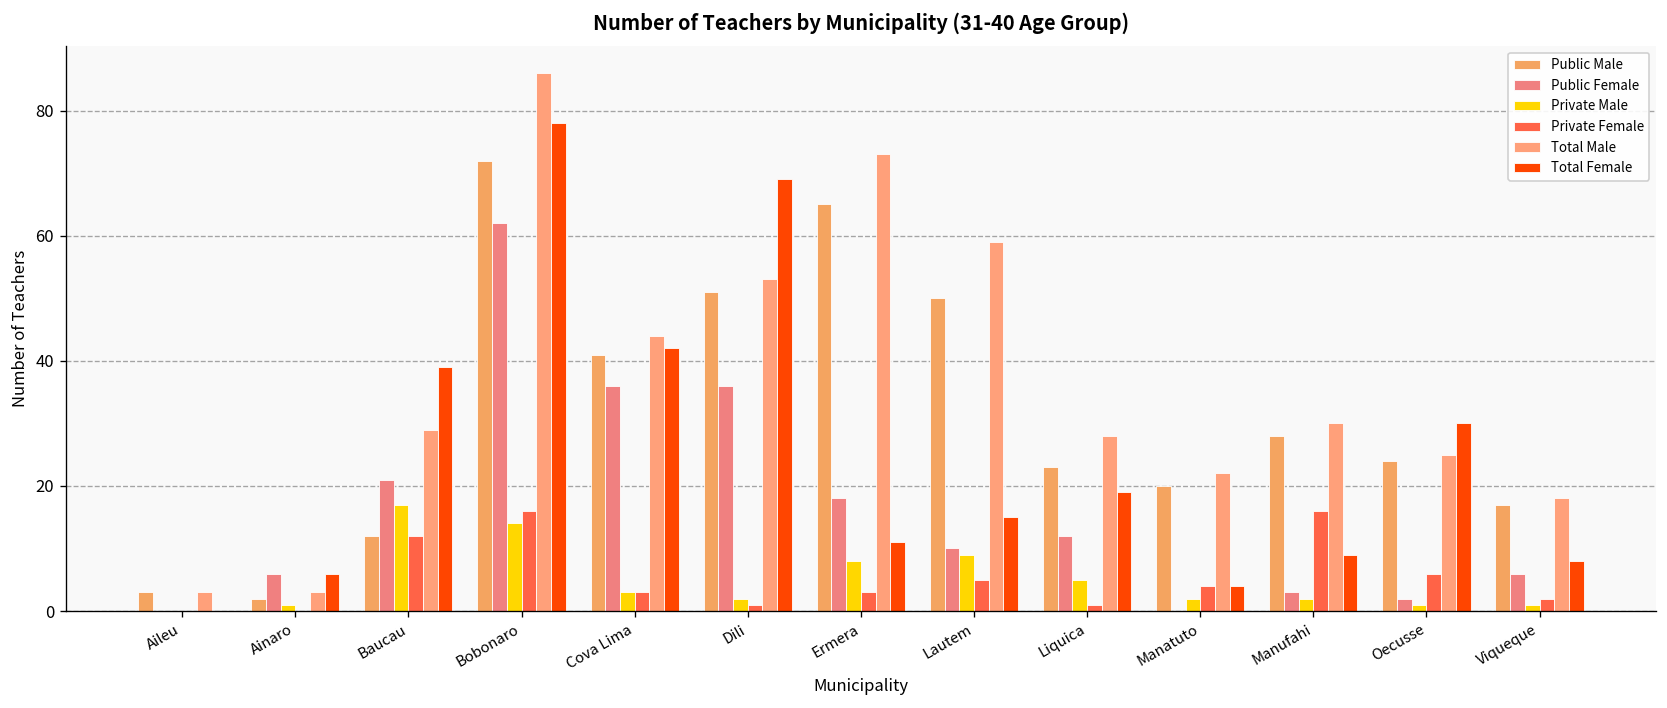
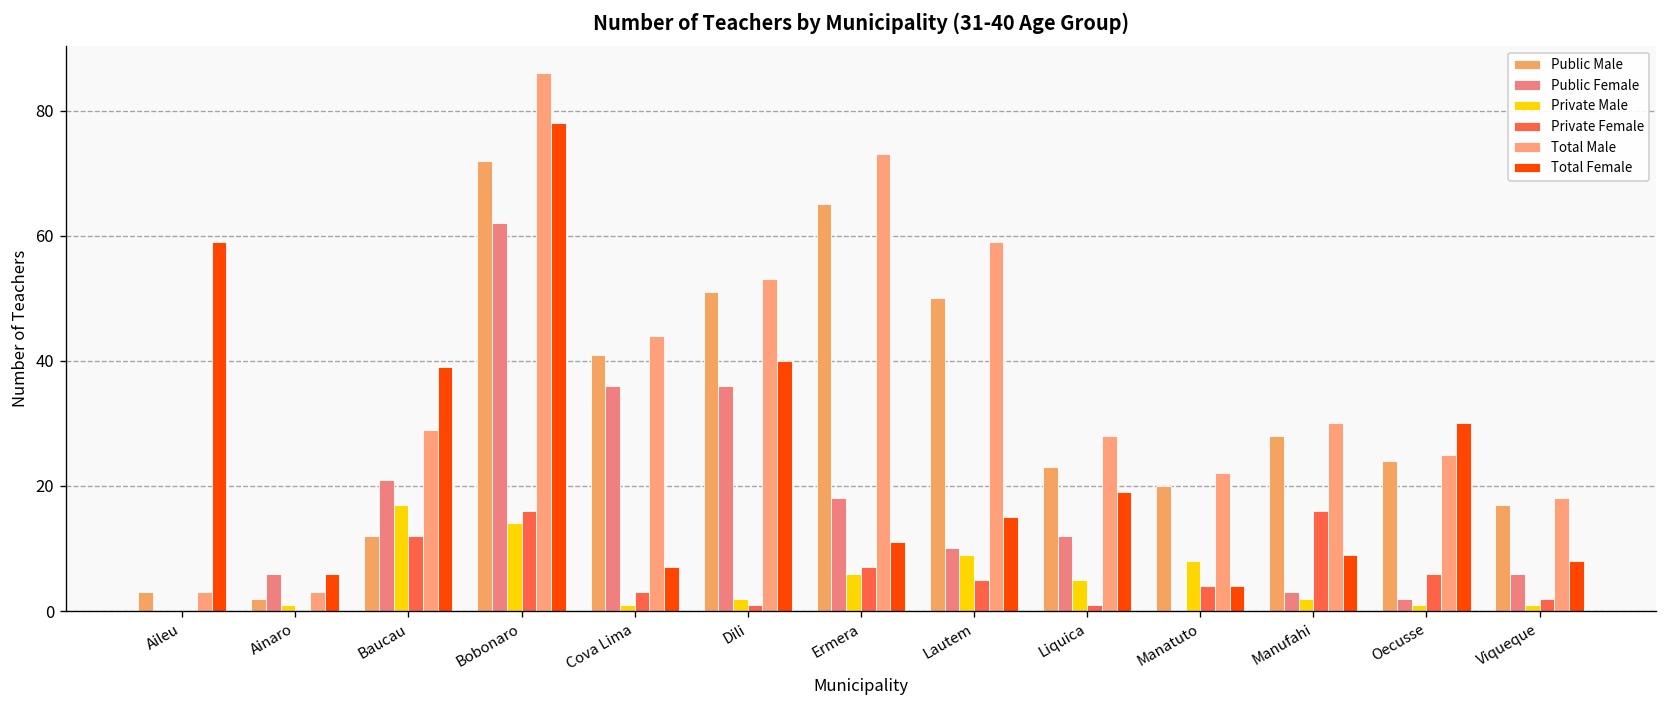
  {
    "Private Male": {
      "Aileu": 0,
      "Ainaro": 1,
      "Baucau": 17,
      "Bobonaro": 14,
-     "Cova Lima": 3,
+     "Cova Lima": 1,
      "Dili": 2,
-     "Ermera": 8,
+     "Ermera": 6,
      "Lautem": 9,
      "Liquica": 5,
-     "Manatuto": 2,
+     "Manatuto": 8,
      "Manufahi": 2,
      "Oecusse": 1,
      "Viqueque": 1
    },
    "Private Female": {
      "Aileu": 0,
      "Ainaro": 0,
      "Baucau": 12,
      "Bobonaro": 16,
      "Cova Lima": 3,
      "Dili": 1,
-     "Ermera": 3,
+     "Ermera": 7,
      "Lautem": 5,
      "Liquica": 1,
      "Manatuto": 4,
      "Manufahi": 16,
      "Oecusse": 6,
      "Viqueque": 2
    },
    "Total Female": {
-     "Aileu": 0,
+     "Aileu": 59,
      "Ainaro": 6,
      "Baucau": 39,
      "Bobonaro": 78,
-     "Cova Lima": 42,
-     "Dili": 69,
+     "Cova Lima": 7,
+     "Dili": 40,
      "Ermera": 11,
      "Lautem": 15,
      "Liquica": 19,
      "Manatuto": 4,
      "Manufahi": 9,
      "Oecusse": 30,
      "Viqueque": 8
    }
  }
